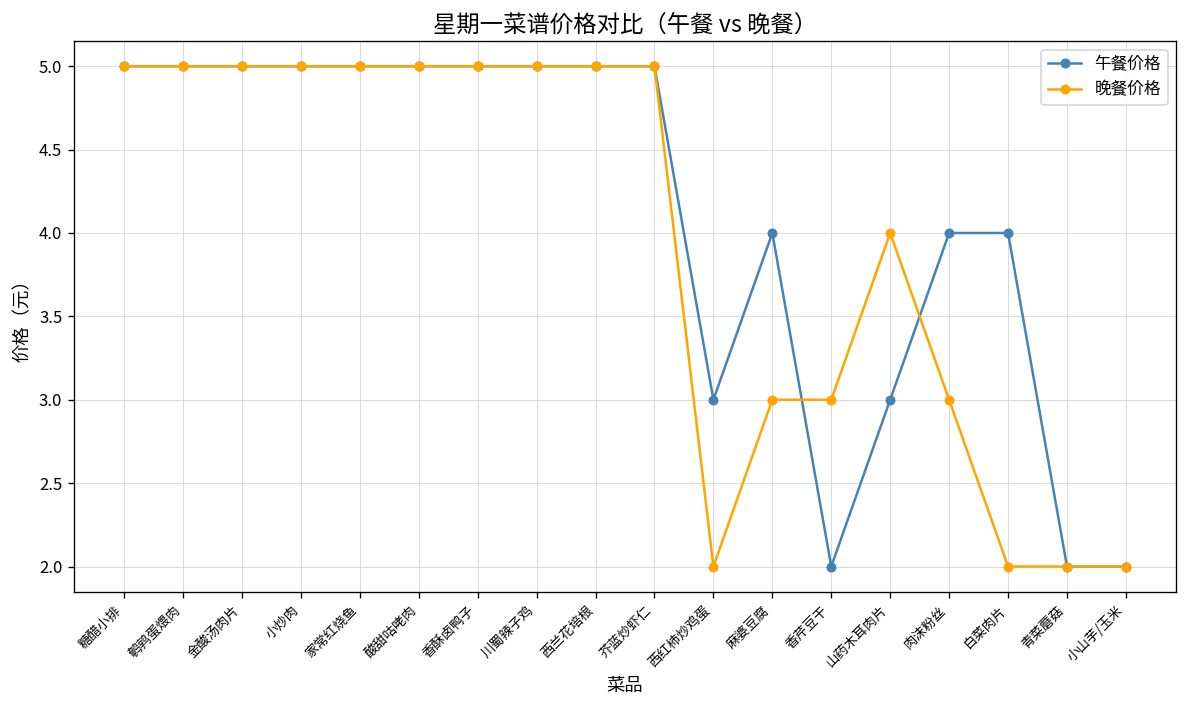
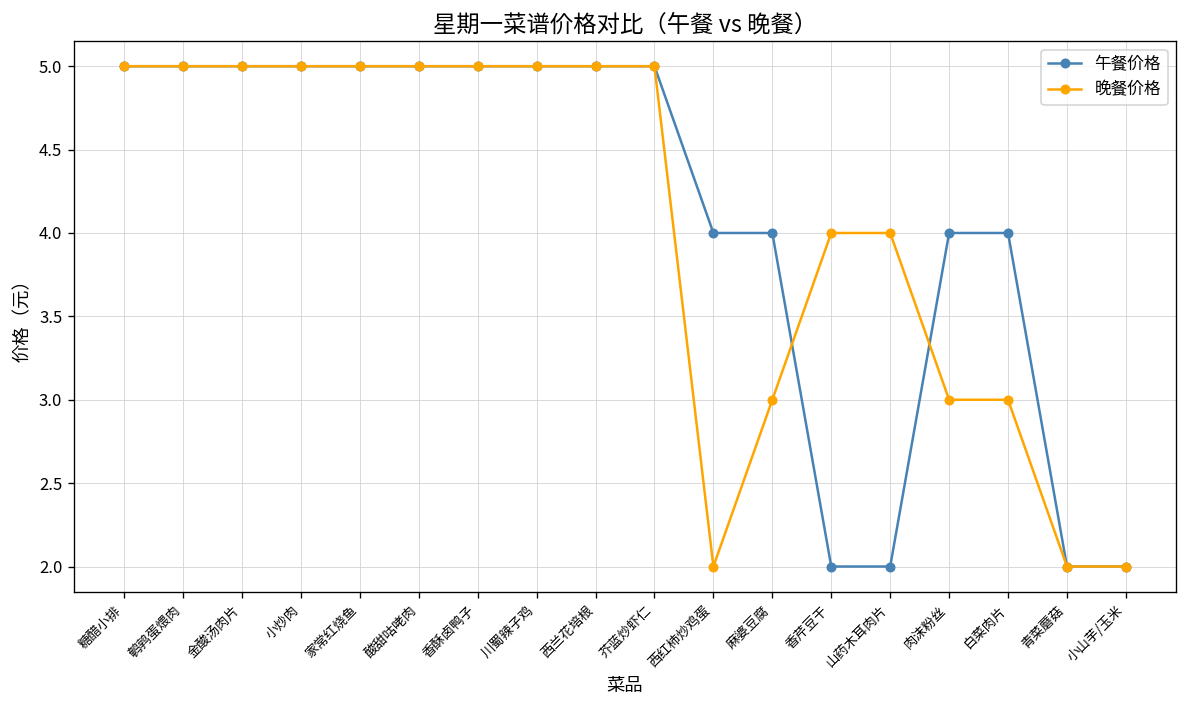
  {
    "午餐价格": {
-     "西红柿炒鸡蛋": 3,
+     "西红柿炒鸡蛋": 4,
      "麻婆豆腐": 4,
      "香芹豆干": 2,
-     "山药木耳肉片": 3,
+     "山药木耳肉片": 2,
      "肉沫粉丝": 4,
      "白菜肉片": 4
    },
    "晚餐价格": {
      "西红柿炒鸡蛋": 2,
      "麻婆豆腐": 3,
-     "香芹豆干": 3,
+     "香芹豆干": 4,
      "山药木耳肉片": 4,
      "肉沫粉丝": 3,
-     "白菜肉片": 2
+     "白菜肉片": 3
    }
  }
